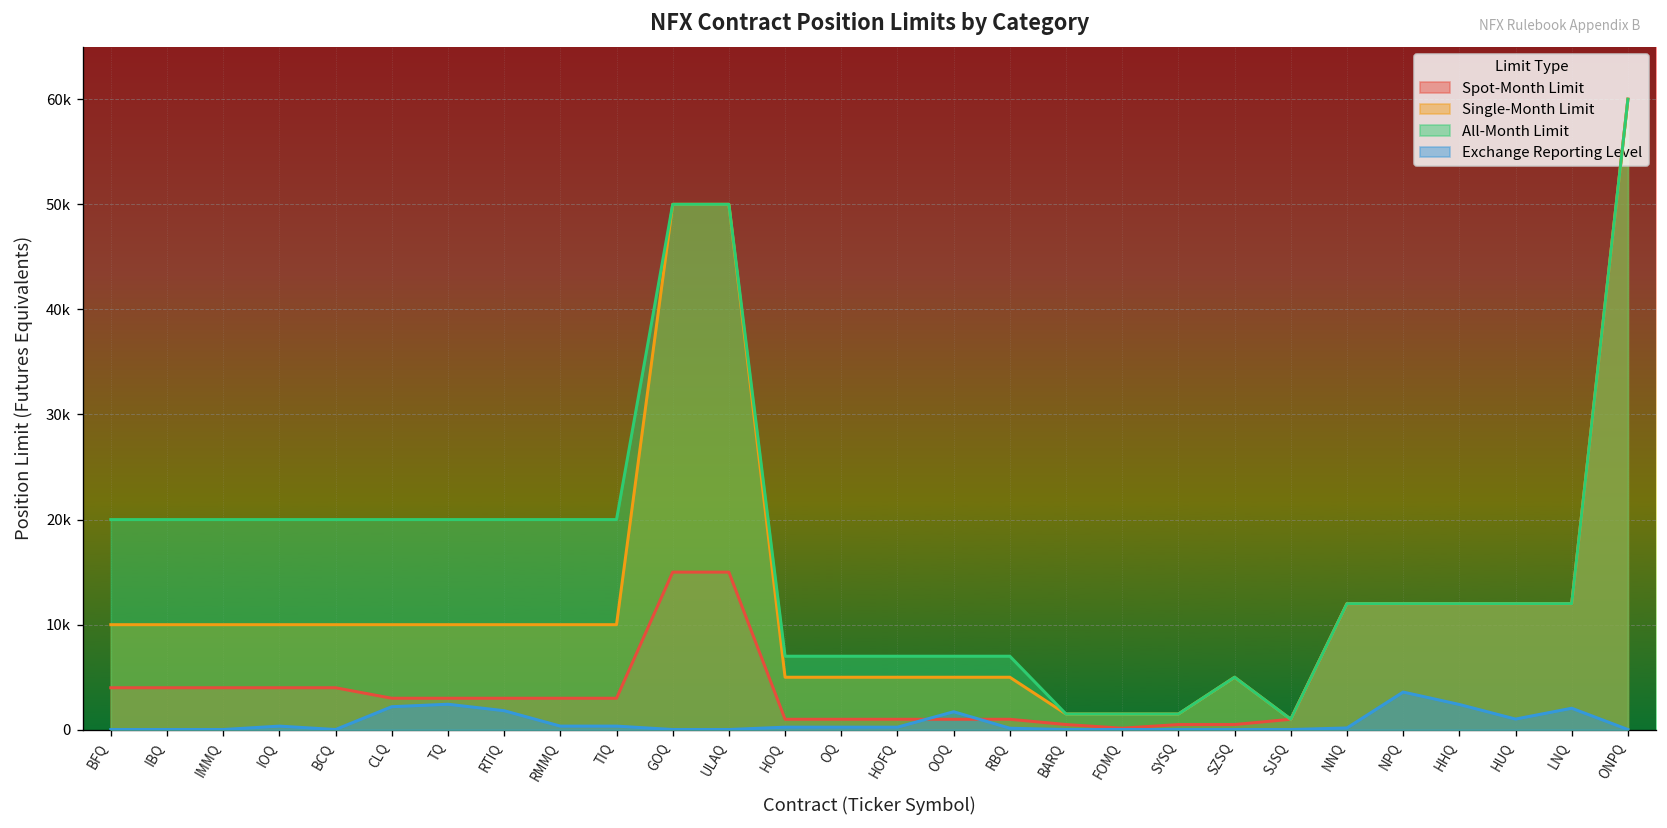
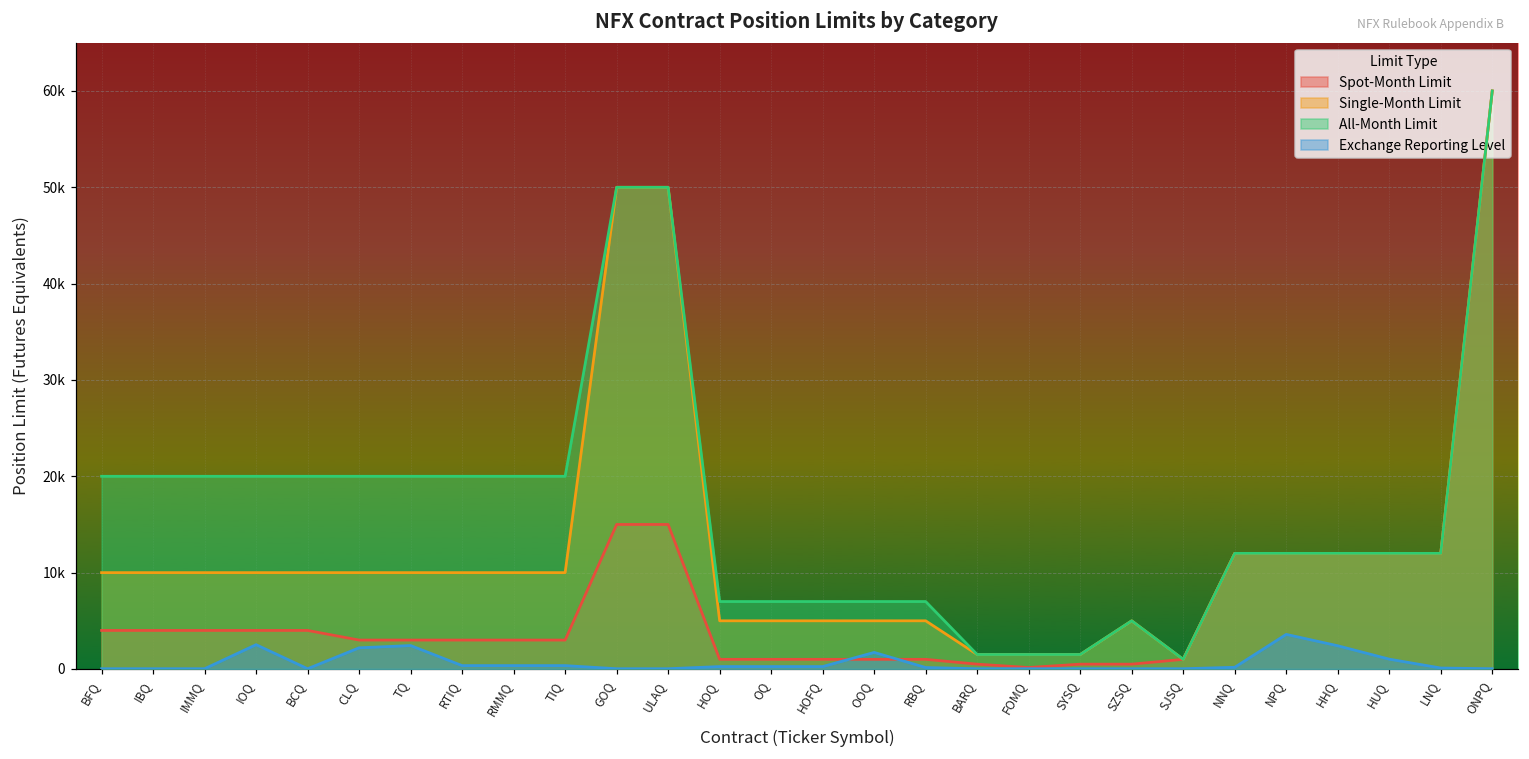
  {
    "Spot-Month Limit": {
      "BFQ": 4000,
      "IBQ": 4000,
      "IMMQ": 4000,
      "IOQ": 4000,
      "BCQ": 4000,
      "CLQ": 3000,
      "TQ": 3000,
      "RTIQ": 3000,
      "RMMQ": 3000,
      "TIQ": 3000,
      "GOQ": 15000,
      "ULAQ": 15000,
      "HOQ": 1000,
      "OQ": 1000,
      "HOFQ": 1000,
      "OOQ": 1000,
      "RBQ": 1000,
      "BARQ": 1000,
      "SYSQ": 1000,
      "SZSQ": 1000
    },
    "Single-Month Limit": {
      "BFQ": 10000,
      "IBQ": 10000,
      "IMMQ": 10000,
      "IOQ": 10000,
      "BCQ": 10000,
      "CLQ": 10000,
      "TQ": 10000,
      "RTIQ": 10000,
      "RMMQ": 10000,
      "TIQ": 10000,
      "HOQ": 5000,
      "OQ": 5000,
      "HOFQ": 5000,
      "OOQ": 5000,
      "RBQ": 5000
    },
    "All-Month Limit": {
      "BFQ": 20000,
      "IBQ": 20000,
      "IMMQ": 20000,
      "IOQ": 20000,
      "BCQ": 20000,
      "CLQ": 20000,
      "TQ": 20000,
      "RTIQ": 20000,
      "RMMQ": 20000,
      "TIQ": 20000,
      "HOQ": 7000,
      "OQ": 7000,
      "HOFQ": 7000,
      "OOQ": 7000,
      "RBQ": 7000
    },
    "Exchange Reporting Level": {
      "BFQ": 0,
      "IBQ": 0,
      "IMMQ": 0,
-     "IOQ": 0,
+     "IOQ": 3000,
      "BCQ": 0,
      "CLQ": 2000,
      "TQ": 2000,
-     "RTIQ": 2000,
+     "RTIQ": 0,
      "RMMQ": 0,
      "TIQ": 0,
      "GOQ": 0,
      "ULAQ": 0,
      "HOQ": 0,
      "OQ": 0,
      "HOFQ": 0,
      "OOQ": 2000,
      "RBQ": 0,
      "BARQ": 0,
      "SYSQ": 0,
      "SZSQ": 0,
      "SJSQ": 0,
      "NNQ": 0,
      "NPQ": 4000,
      "HHQ": 2000,
      "HUQ": 1000,
-     "LNQ": 2000,
+     "LNQ": 0,
      "ONPQ": 0
    }
  }
